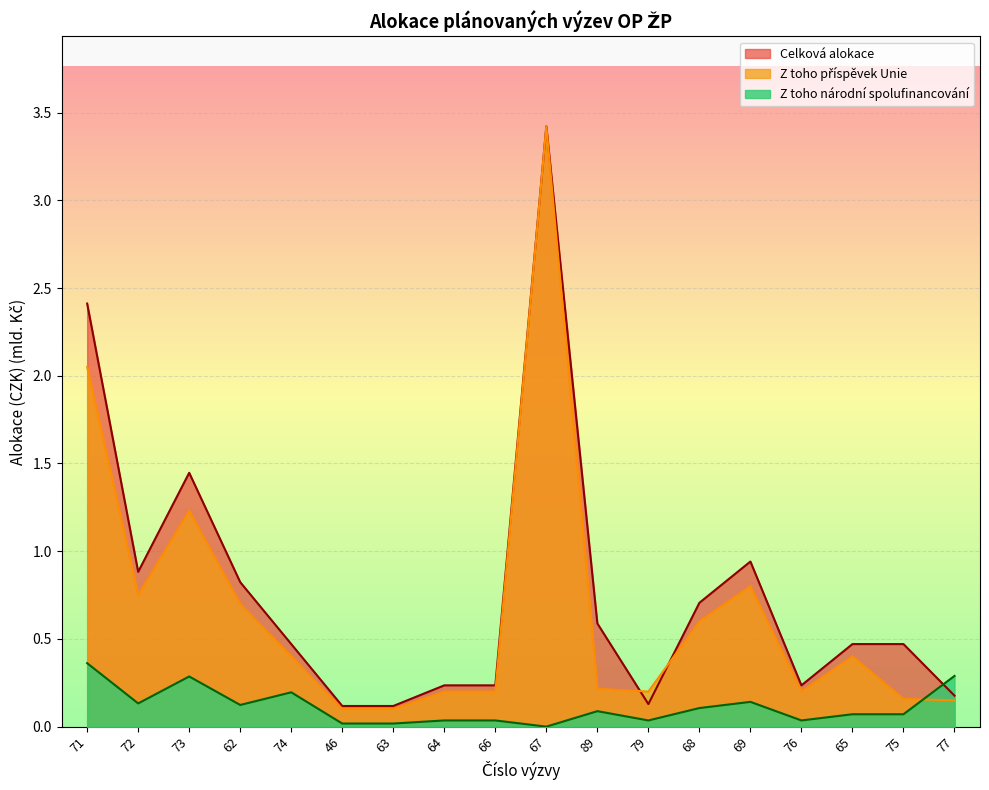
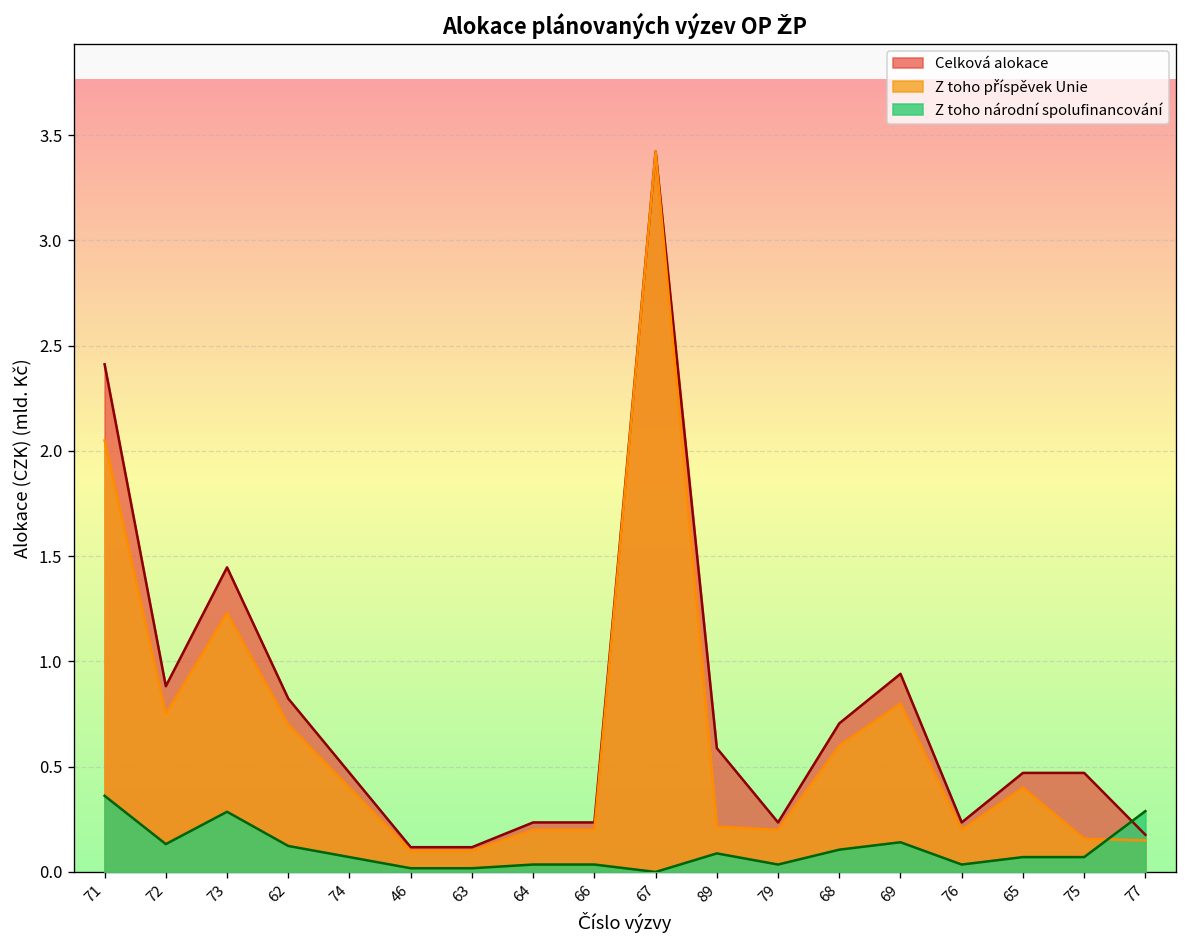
  {
    "Celková alokace": {
      "71": 2.41,
      "72": 0.88,
      "73": 1.45,
      "62": 0.82,
      "74": 0.47,
      "46": 0.12,
      "63": 0.12,
      "64": 0.24,
      "66": 0.24,
      "89": 0.59,
-     "79": 0.13,
+     "79": 0.24,
      "68": 0.71,
      "69": 0.94,
      "76": 0.24,
      "65": 0.47,
      "75": 0.47,
      "77": 0.18
    },
    "Z toho příspěvek Unie": {
      "71": 2.05,
      "72": 0.75,
      "73": 1.23,
      "62": 0.70,
      "74": 0.40,
      "46": 0.10,
      "63": 0.10,
      "64": 0.20,
      "66": 0.20,
      "89": 0.22,
      "79": 0.20,
      "68": 0.60,
      "69": 0.80,
      "76": 0.20,
      "65": 0.40,
      "75": 0.16,
      "77": 0.15
    },
    "Z toho národní spolufinancování": {
      "71": 0.36,
      "72": 0.13,
      "73": 0.29,
      "62": 0.12,
-     "74": 0.20,
+     "74": 0.07,
      "46": 0.02,
      "63": 0.02,
      "64": 0.04,
      "66": 0.04,
      "67": 0.00,
      "89": 0.09,
      "79": 0.04,
      "68": 0.11,
      "69": 0.14,
      "76": 0.04,
      "65": 0.07,
      "75": 0.07,
      "77": 0.29
    }
  }
